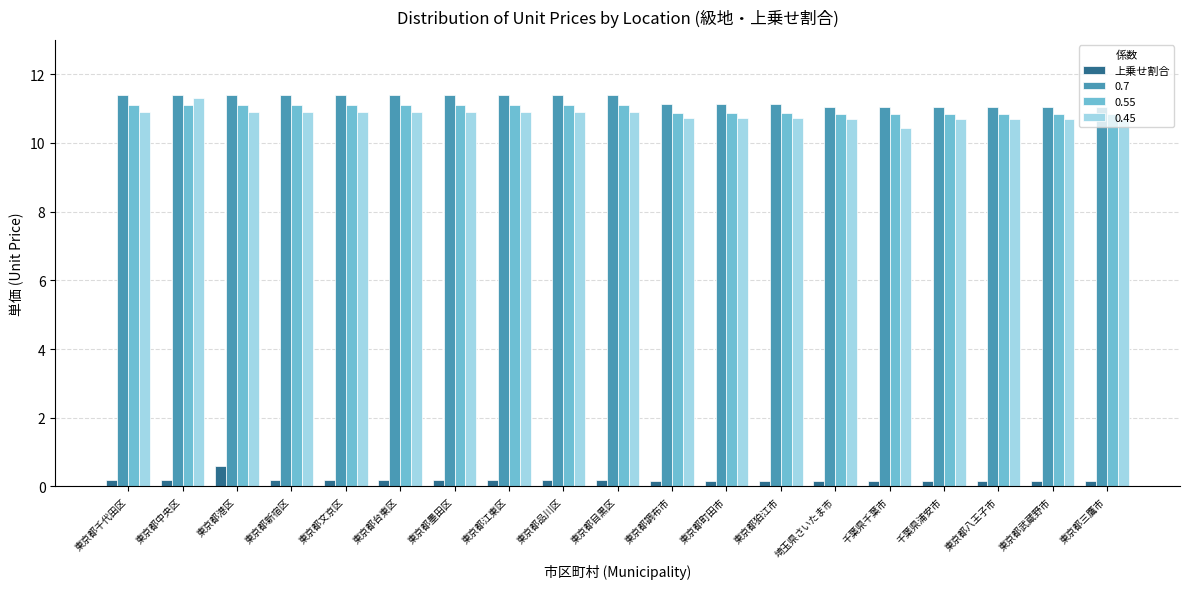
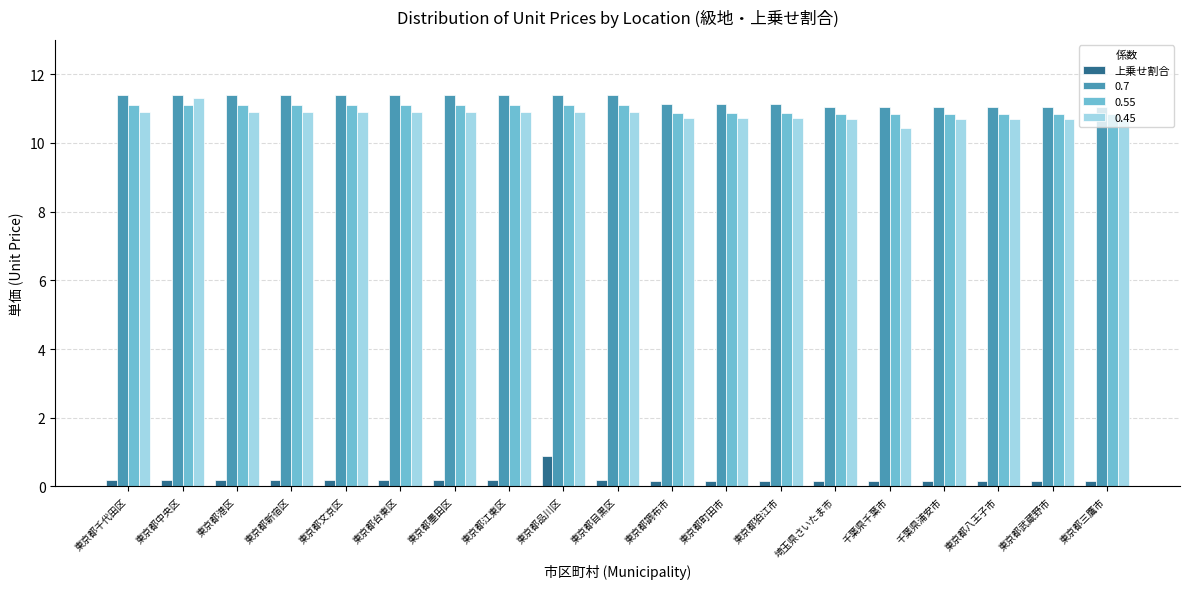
  {
    "上乗せ割合": {
      "東京都千代田区": 0.2,
      "東京都中央区": 0.2,
-     "東京都港区": 0.6,
+     "東京都港区": 0.2,
      "東京都新宿区": 0.2,
      "東京都文京区": 0.2,
      "東京都台東区": 0.2,
      "東京都墨田区": 0.2,
      "東京都江東区": 0.2,
-     "東京都品川区": 0.2,
+     "東京都品川区": 0.9,
      "東京都目黒区": 0.2,
      "東京都調布市": 0.2,
      "東京都町田市": 0.2,
      "東京都狛江市": 0.2,
      "埼玉県さいたま市": 0.2,
      "千葉県千葉市": 0.2,
      "千葉県浦安市": 0.2,
      "東京都八王子市": 0.2,
      "東京都武蔵野市": 0.2,
      "東京都三鷹市": 0.2
    },
    "0.45": {
      "東京都千代田区": 10.9,
      "東京都中央区": 11.3,
      "東京都港区": 10.9,
      "東京都新宿区": 10.9,
      "東京都文京区": 10.9,
      "東京都台東区": 10.9,
      "東京都墨田区": 10.9,
      "東京都江東区": 10.9,
      "東京都品川区": 10.9,
      "東京都目黒区": 10.9,
      "東京都調布市": 10.7,
      "東京都町田市": 10.7,
      "東京都狛江市": 10.7,
      "埼玉県さいたま市": 10.7,
      "千葉県千葉市": 10.4,
      "千葉県浦安市": 10.7,
      "東京都八王子市": 10.7,
      "東京都武蔵野市": 10.7
    }
  }
